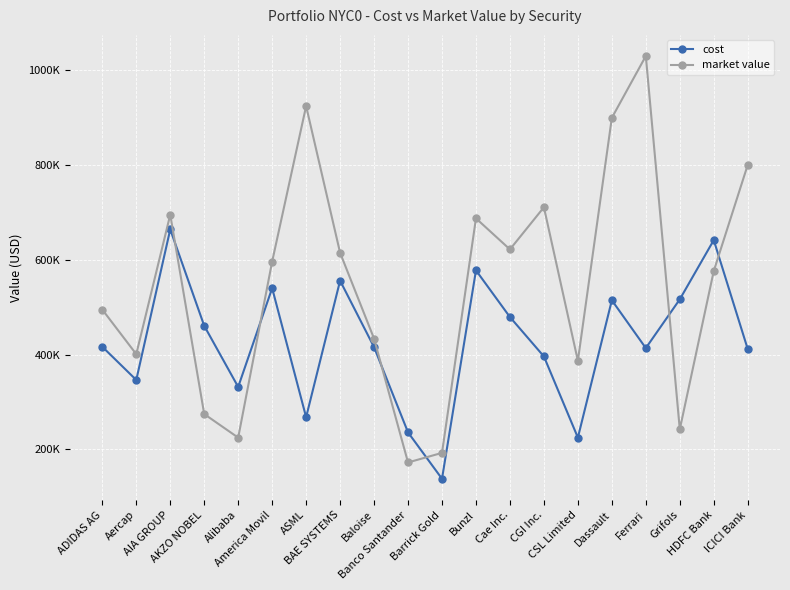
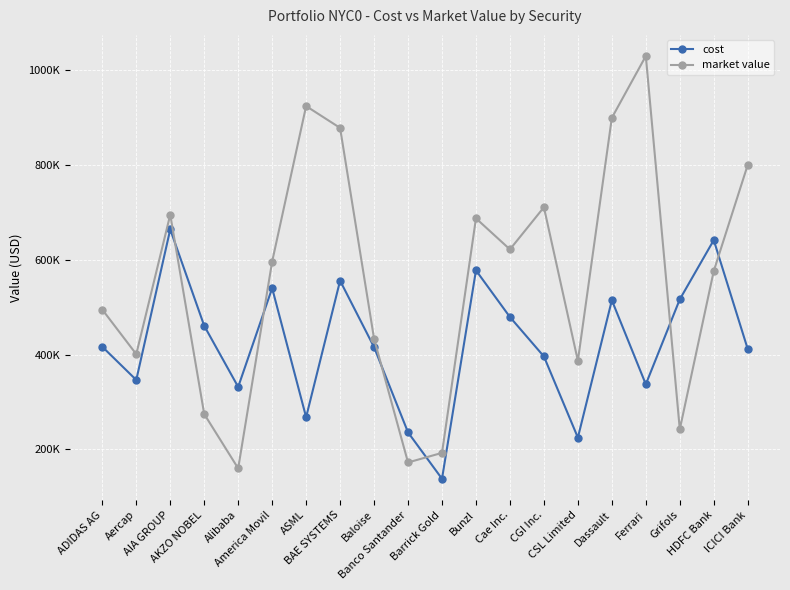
  {
    "cost": {
      "ADIDAS AG": 420000,
      "Aercap": 350000,
      "AIA GROUP": 660000,
      "AKZO NOBEL": 460000,
      "Alibaba": 330000,
      "America Movil": 540000,
      "ASML": 270000,
      "BAE SYSTEMS": 560000,
      "Baloise": 420000,
      "Banco Santander": 240000,
      "Barrick Gold": 140000,
      "Bunzl": 580000,
      "Cae Inc.": 480000,
      "CGI Inc.": 400000,
      "CSL Limited": 220000,
      "Dassault": 510000,
-     "Ferrari": 410000,
+     "Ferrari": 340000,
      "Grifols": 520000,
      "HDFC Bank": 640000,
      "ICICI Bank": 410000
    },
    "market value": {
      "ADIDAS AG": 500000,
      "Aercap": 400000,
      "AIA GROUP": 700000,
      "AKZO NOBEL": 270000,
-     "Alibaba": 220000,
+     "Alibaba": 160000,
      "America Movil": 600000,
      "ASML": 920000,
-     "BAE SYSTEMS": 620000,
+     "BAE SYSTEMS": 880000,
      "Baloise": 430000,
      "Banco Santander": 170000,
      "Barrick Gold": 190000,
      "Bunzl": 690000,
      "Cae Inc.": 620000,
      "CGI Inc.": 710000,
      "CSL Limited": 390000,
      "Dassault": 900000,
      "Ferrari": 1030000,
      "Grifols": 240000,
      "HDFC Bank": 580000,
      "ICICI Bank": 800000
    }
  }
